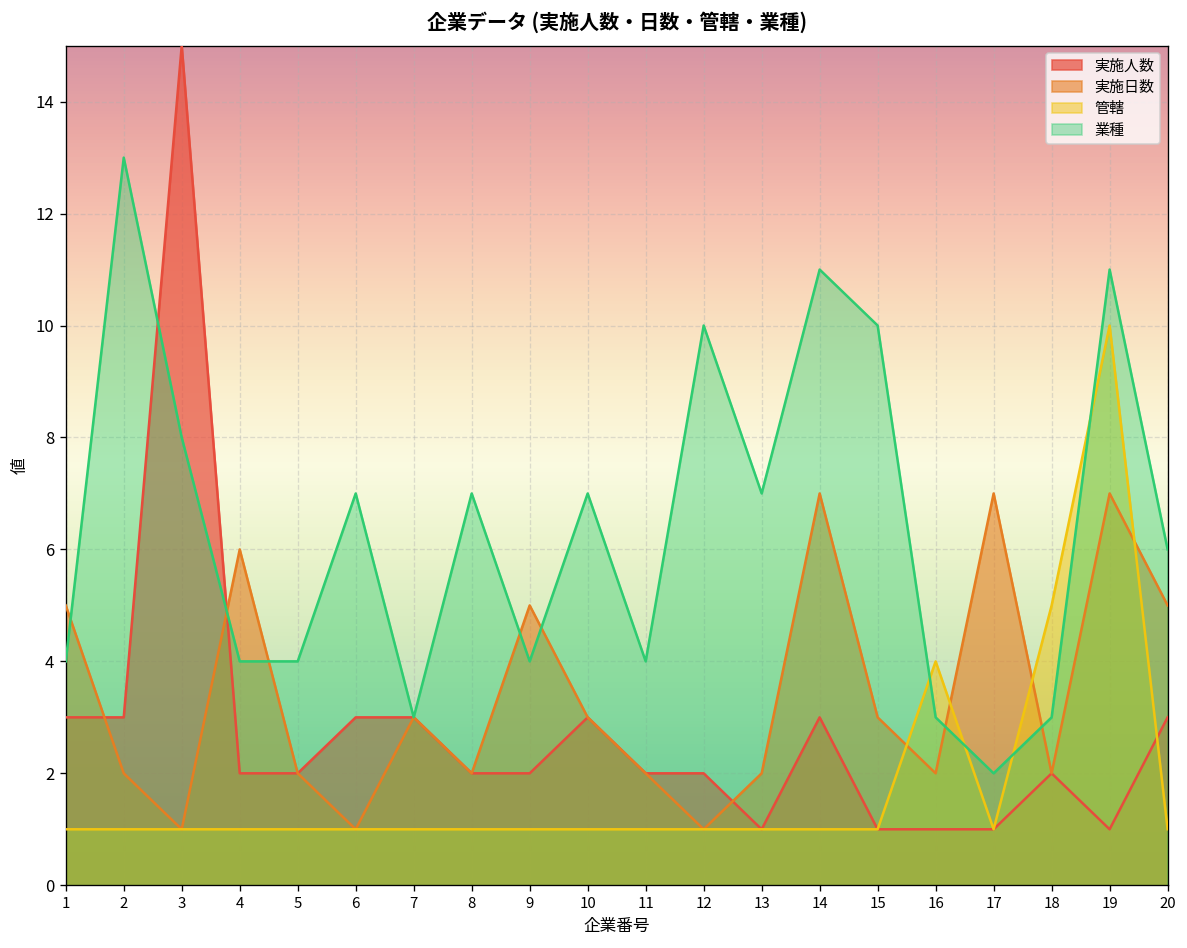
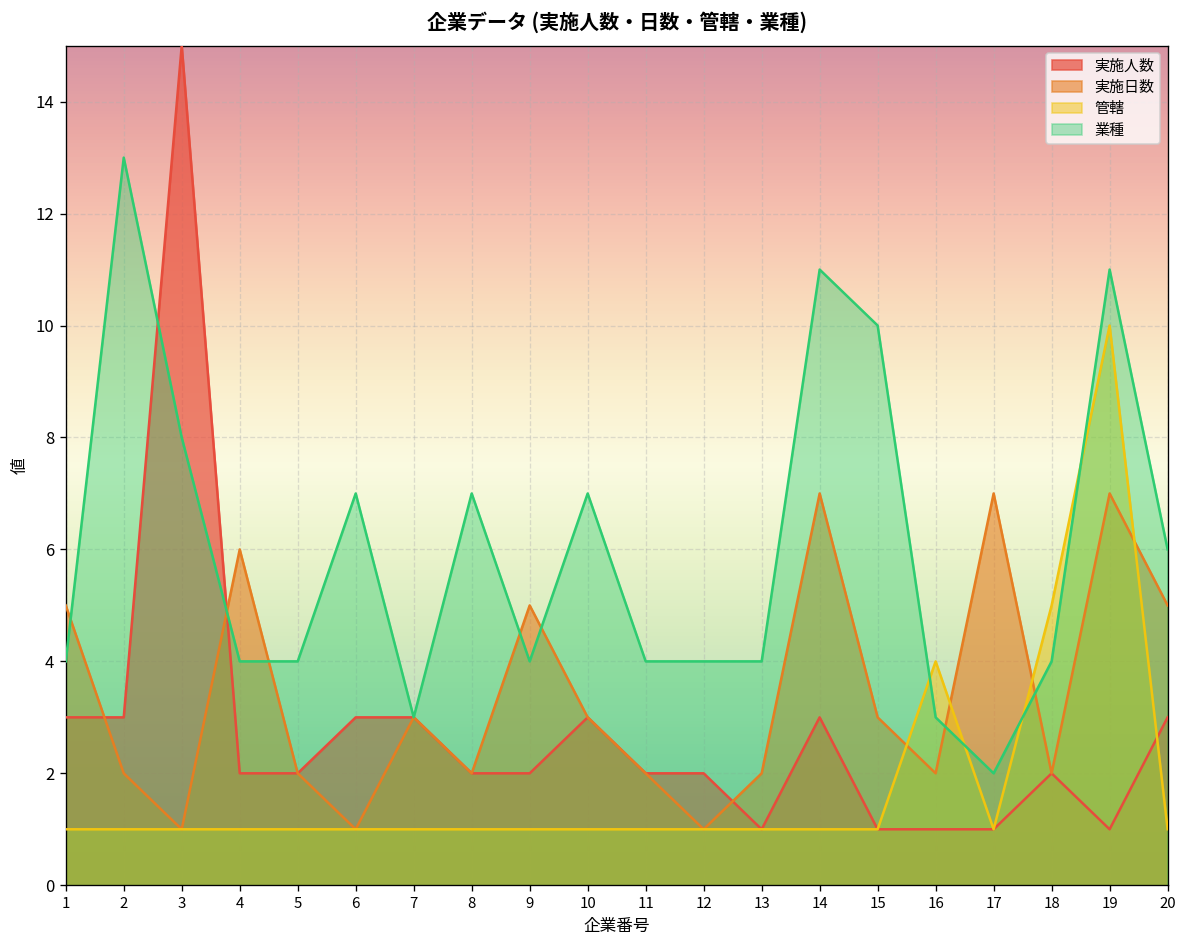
  {
    "管轄": {
      "1": 1,
      "2": 1,
      "4": 1,
      "5": 1,
      "7": 1,
      "8": 1,
      "9": 1,
      "10": 1,
      "11": 1,
      "14": 1,
      "16": 4,
      "18": 5,
      "19": 10,
      "20": 1
    },
    "業種": {
      "1": 4,
      "2": 13,
      "3": 8,
      "4": 4,
      "5": 4,
      "6": 7,
      "8": 7,
      "9": 4,
      "10": 7,
      "11": 4,
-     "12": 10,
-     "13": 7,
+     "12": 4,
+     "13": 4,
      "14": 11,
      "15": 10,
      "16": 3,
      "17": 2,
-     "18": 3,
+     "18": 4,
      "19": 11,
      "20": 6
    }
  }
